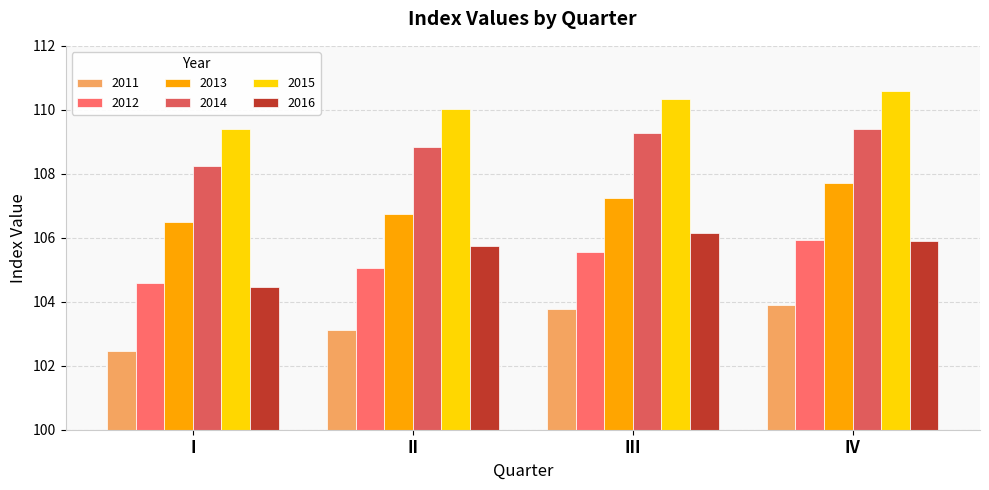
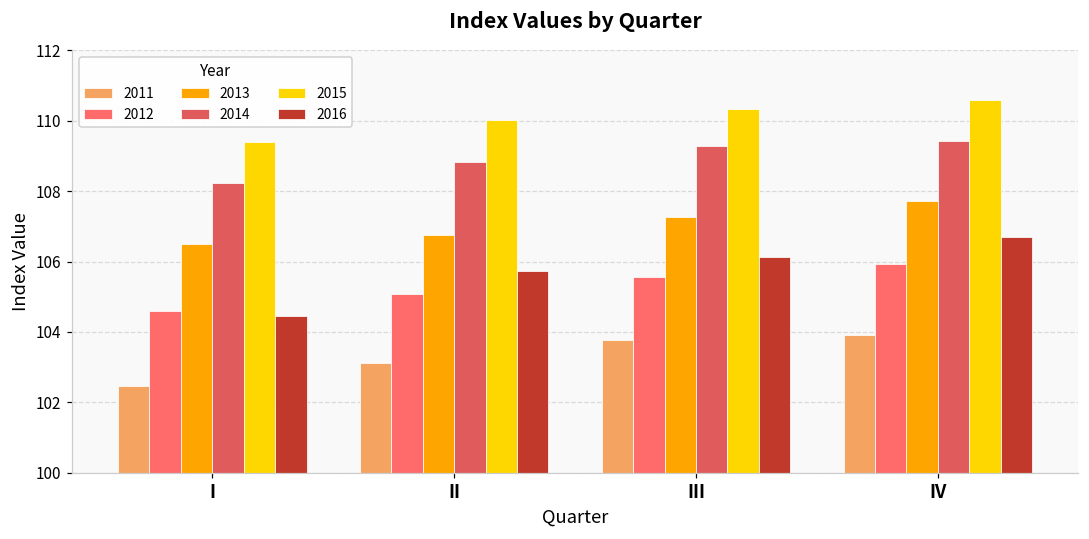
  {
    "2016": {
      "I": 104.5,
      "II": 105.7,
      "III": 106.1,
-     "IV": 105.9
+     "IV": 106.7
    }
  }
